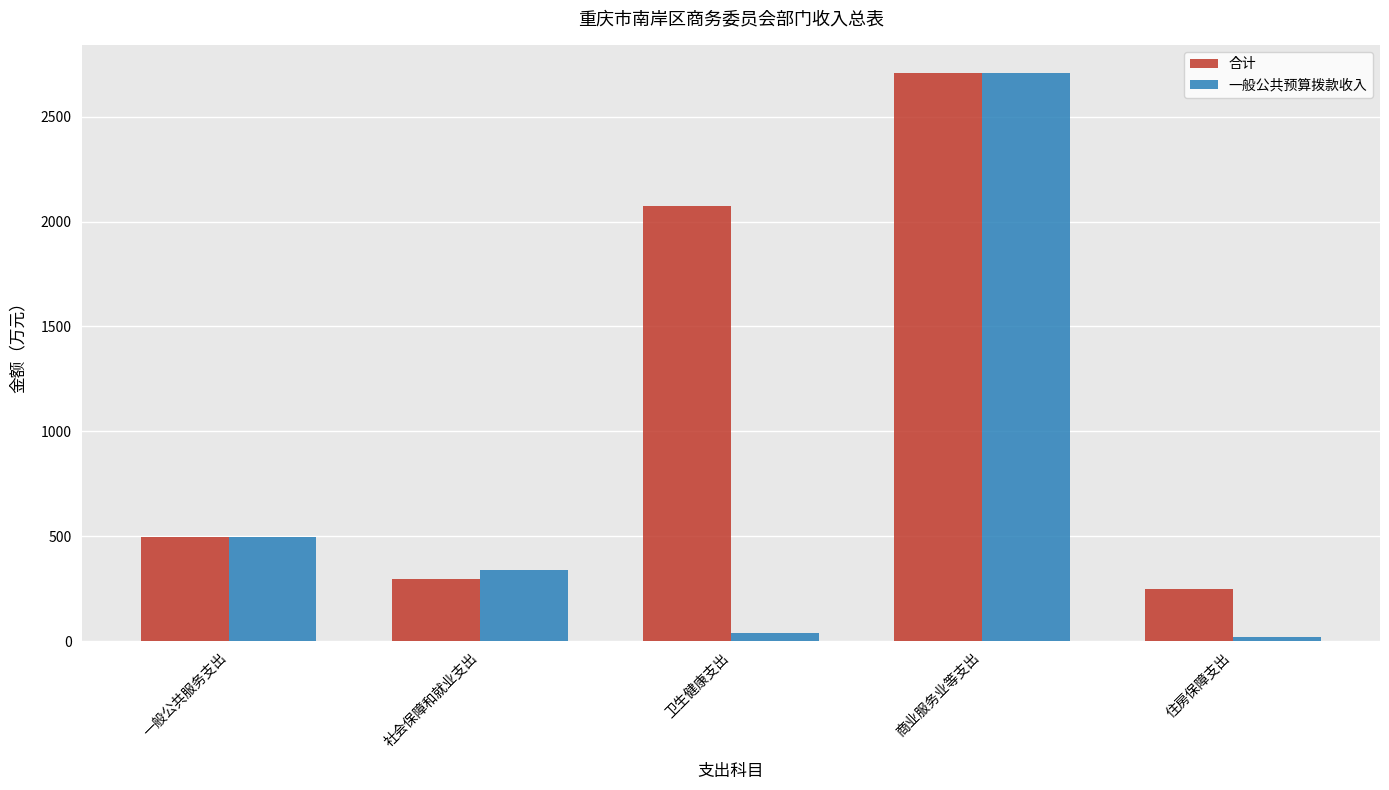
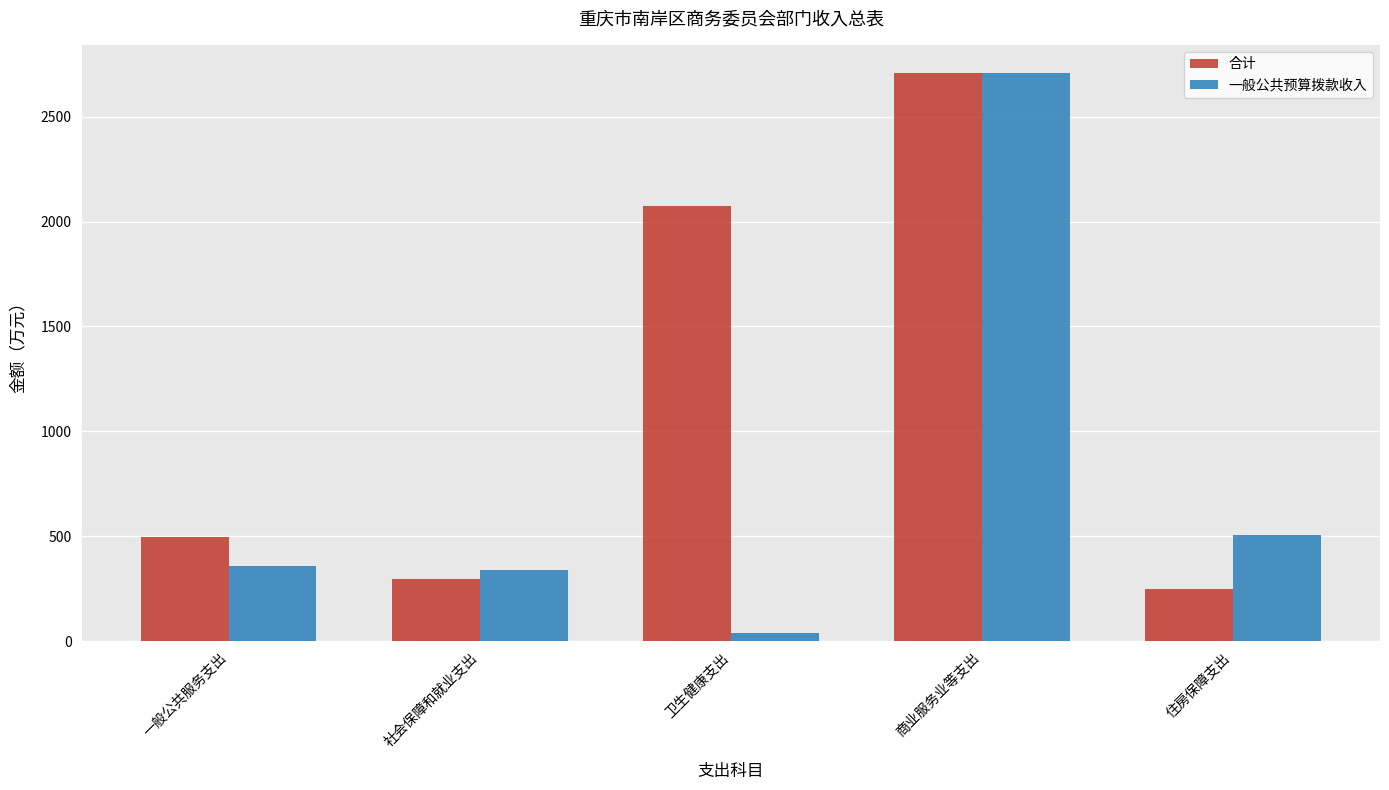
  {
    "合计": {
      "一般公共服务支出": 500,
      "社会保障和就业支出": 300,
      "卫生健康支出": 2080,
      "商业服务业等支出": 2710,
      "住房保障支出": 250
    },
    "一般公共预算拨款收入": {
-     "一般公共服务支出": 500,
+     "一般公共服务支出": 360,
      "社会保障和就业支出": 340,
      "卫生健康支出": 40,
      "商业服务业等支出": 2710,
-     "住房保障支出": 20
+     "住房保障支出": 510
    }
  }
